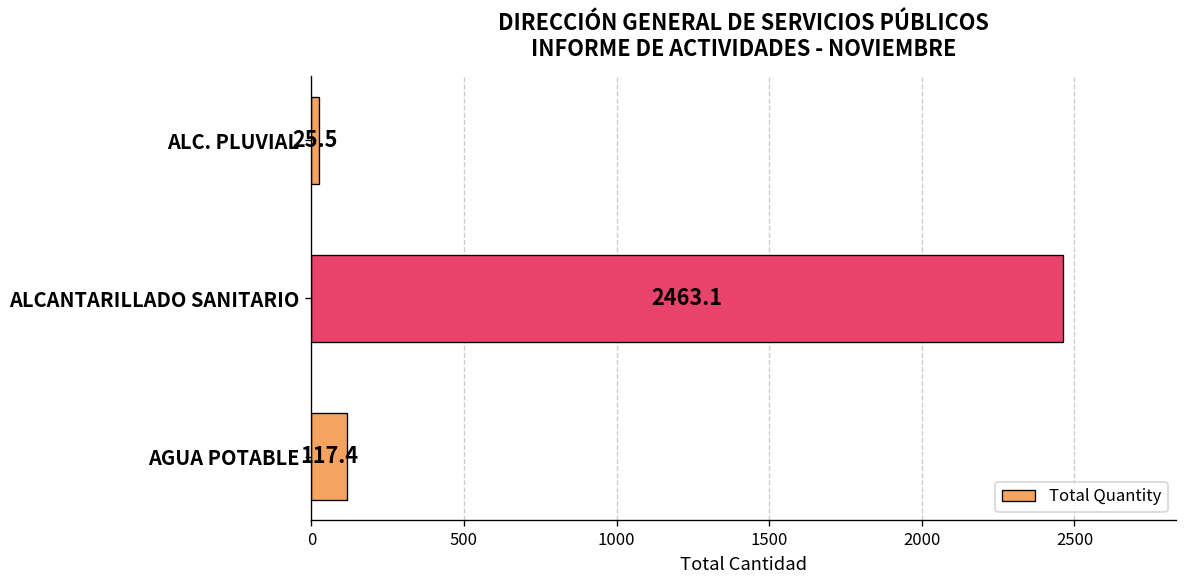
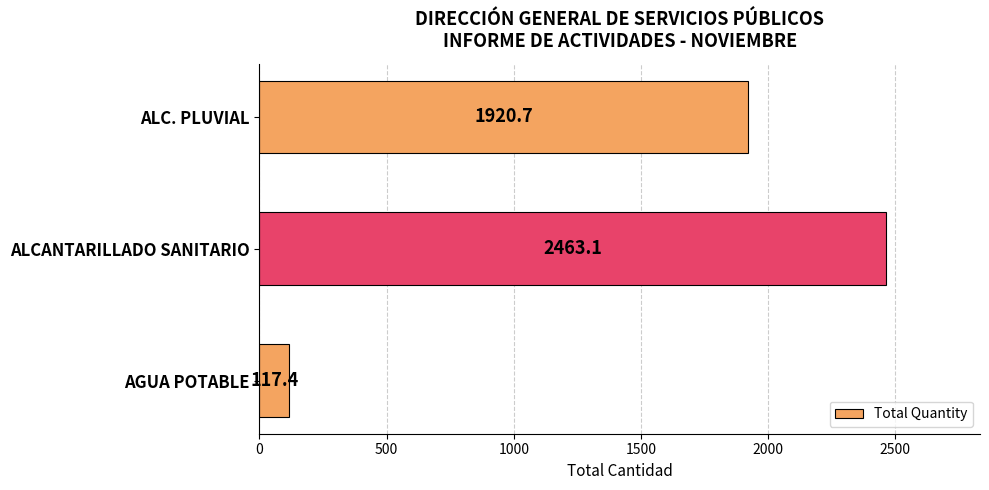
  {
-   "ALC. PLUVIAL": 25.5,
+   "ALC. PLUVIAL": 1920.7,
    "ALCANTARILLADO SANITARIO": 2463.1,
    "AGUA POTABLE": 117.4
  }
